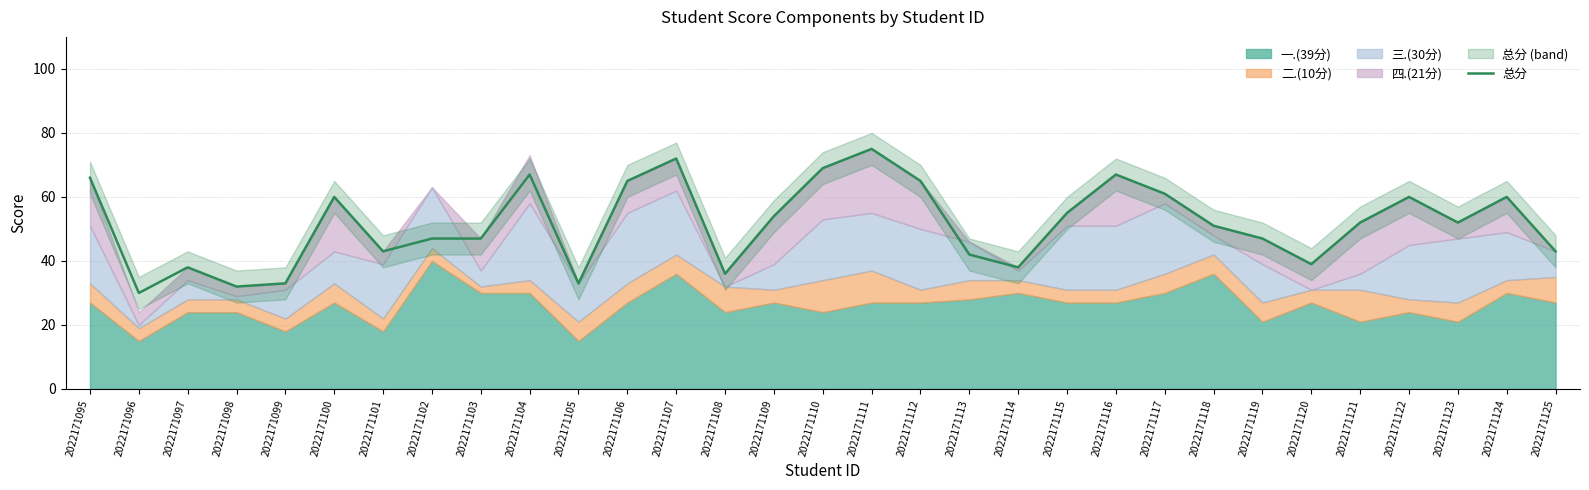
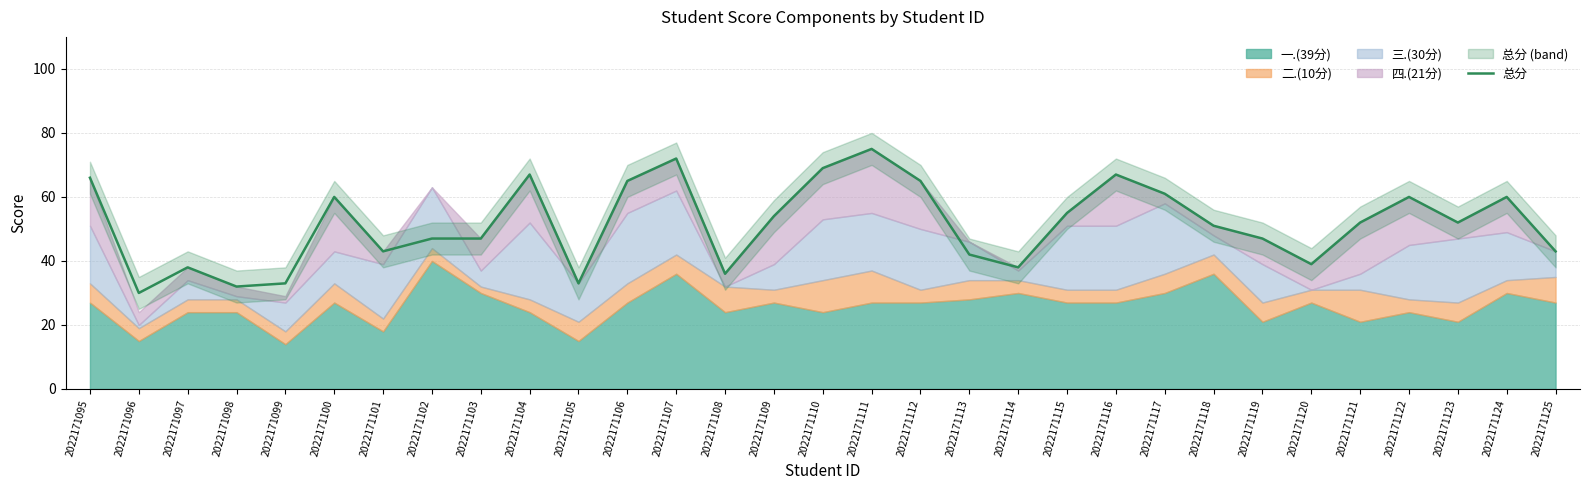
  {
    "一.(39分)": {
      "2022171095": 27,
      "2022171096": 15,
      "2022171097": 24,
      "2022171098": 24,
-     "2022171099": 18,
+     "2022171099": 14,
      "2022171100": 27,
      "2022171101": 18,
      "2022171102": 40,
      "2022171103": 30,
-     "2022171104": 30,
+     "2022171104": 24,
      "2022171105": 15,
      "2022171106": 27,
      "2022171107": 36,
      "2022171108": 24,
      "2022171109": 27,
      "2022171110": 24,
      "2022171111": 27,
      "2022171112": 27,
      "2022171113": 28,
      "2022171114": 30,
      "2022171115": 27,
      "2022171116": 27,
      "2022171117": 30,
      "2022171118": 36,
      "2022171119": 21,
      "2022171120": 27,
      "2022171121": 21,
      "2022171122": 24,
      "2022171123": 21,
      "2022171124": 30,
      "2022171125": 27
    },
    "二.(10分)": {
      "2022171095": 6,
      "2022171096": 4,
      "2022171097": 4,
      "2022171098": 4,
      "2022171099": 4,
      "2022171100": 6,
      "2022171101": 4,
      "2022171102": 4,
      "2022171103": 2,
      "2022171104": 4,
      "2022171105": 6,
      "2022171106": 6,
      "2022171107": 6,
      "2022171109": 4,
      "2022171110": 10,
      "2022171111": 10,
      "2022171112": 4,
      "2022171113": 6,
      "2022171114": 4,
      "2022171115": 4,
      "2022171116": 4,
      "2022171117": 6,
      "2022171118": 6,
      "2022171119": 6,
      "2022171121": 10,
      "2022171122": 4,
      "2022171123": 6,
      "2022171124": 4,
      "2022171125": 8
    }
  }
